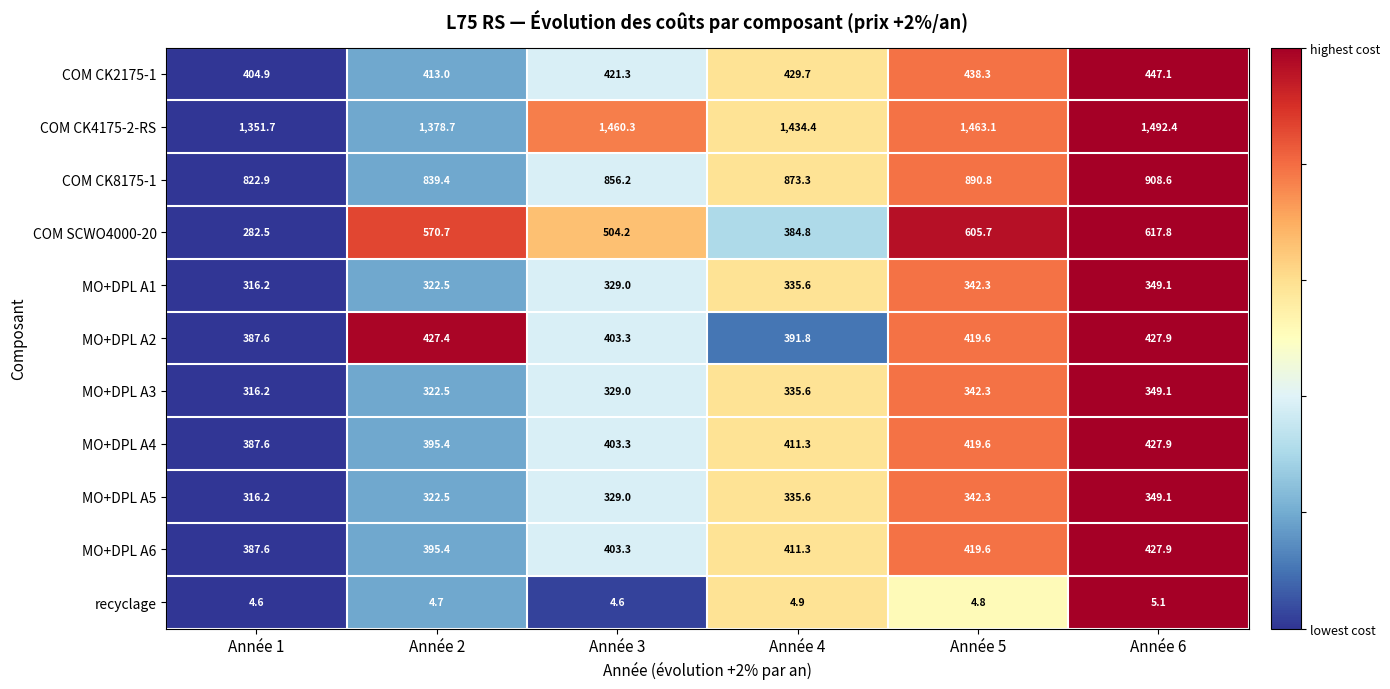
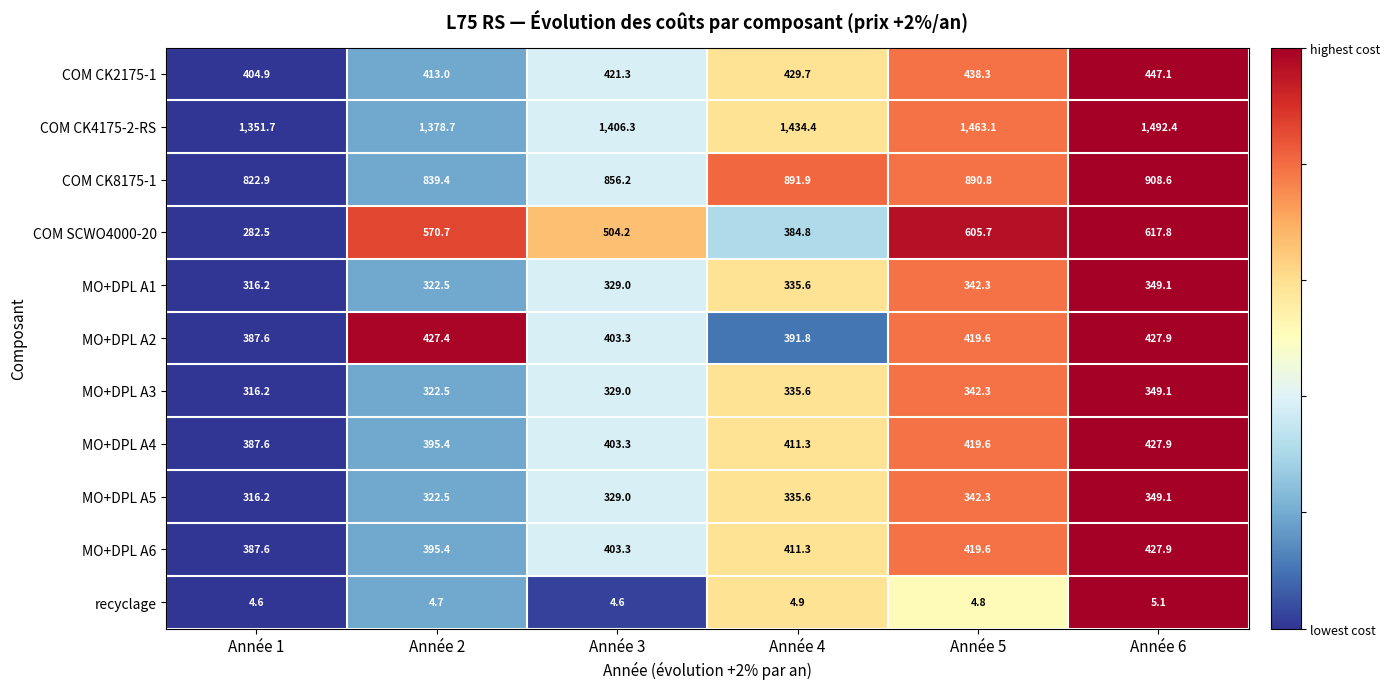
  {
    "COM CK2175-1": {
      "Année 1": "404.9",
      "Année 2": "413.0",
      "Année 3": "421.3",
      "Année 4": "429.7",
      "Année 5": "438.3",
      "Année 6": "447.1"
    },
    "COM CK4175-2-RS": {
      "Année 1": "1,351.7",
      "Année 2": "1,378.7",
-     "Année 3": "1,460.3",
+     "Année 3": "1,406.3",
      "Année 4": "1,434.4",
      "Année 5": "1,463.1",
      "Année 6": "1,492.4"
    },
    "COM CK8175-1": {
      "Année 1": "822.9",
      "Année 2": "839.4",
      "Année 3": "856.2",
-     "Année 4": "873.3",
+     "Année 4": "891.9",
      "Année 5": "890.8",
      "Année 6": "908.6"
    },
    "COM SCWO4000-20": {
      "Année 1": "282.5",
      "Année 2": "570.7",
      "Année 3": "504.2",
      "Année 4": "384.8",
      "Année 5": "605.7",
      "Année 6": "617.8"
    },
    "MO+DPL A1": {
      "Année 1": "316.2",
      "Année 2": "322.5",
      "Année 3": "329.0",
      "Année 4": "335.6",
      "Année 5": "342.3",
      "Année 6": "349.1"
    },
    "MO+DPL A2": {
      "Année 1": "387.6",
      "Année 2": "427.4",
      "Année 3": "403.3",
      "Année 4": "391.8",
      "Année 5": "419.6",
      "Année 6": "427.9"
    },
    "MO+DPL A3": {
      "Année 1": "316.2",
      "Année 2": "322.5",
      "Année 3": "329.0",
      "Année 4": "335.6",
      "Année 5": "342.3",
      "Année 6": "349.1"
    },
    "MO+DPL A4": {
      "Année 1": "387.6",
      "Année 2": "395.4",
      "Année 3": "403.3",
      "Année 4": "411.3",
      "Année 5": "419.6",
      "Année 6": "427.9"
    },
    "MO+DPL A5": {
      "Année 1": "316.2",
      "Année 2": "322.5",
      "Année 3": "329.0",
      "Année 4": "335.6",
      "Année 5": "342.3",
      "Année 6": "349.1"
    },
    "MO+DPL A6": {
      "Année 1": "387.6",
      "Année 2": "395.4",
      "Année 3": "403.3",
      "Année 4": "411.3",
      "Année 5": "419.6",
      "Année 6": "427.9"
    },
    "recyclage": {
      "Année 1": "4.6",
      "Année 2": "4.7",
      "Année 3": "4.6",
      "Année 4": "4.9",
      "Année 5": "4.8",
      "Année 6": "5.1"
    }
  }
